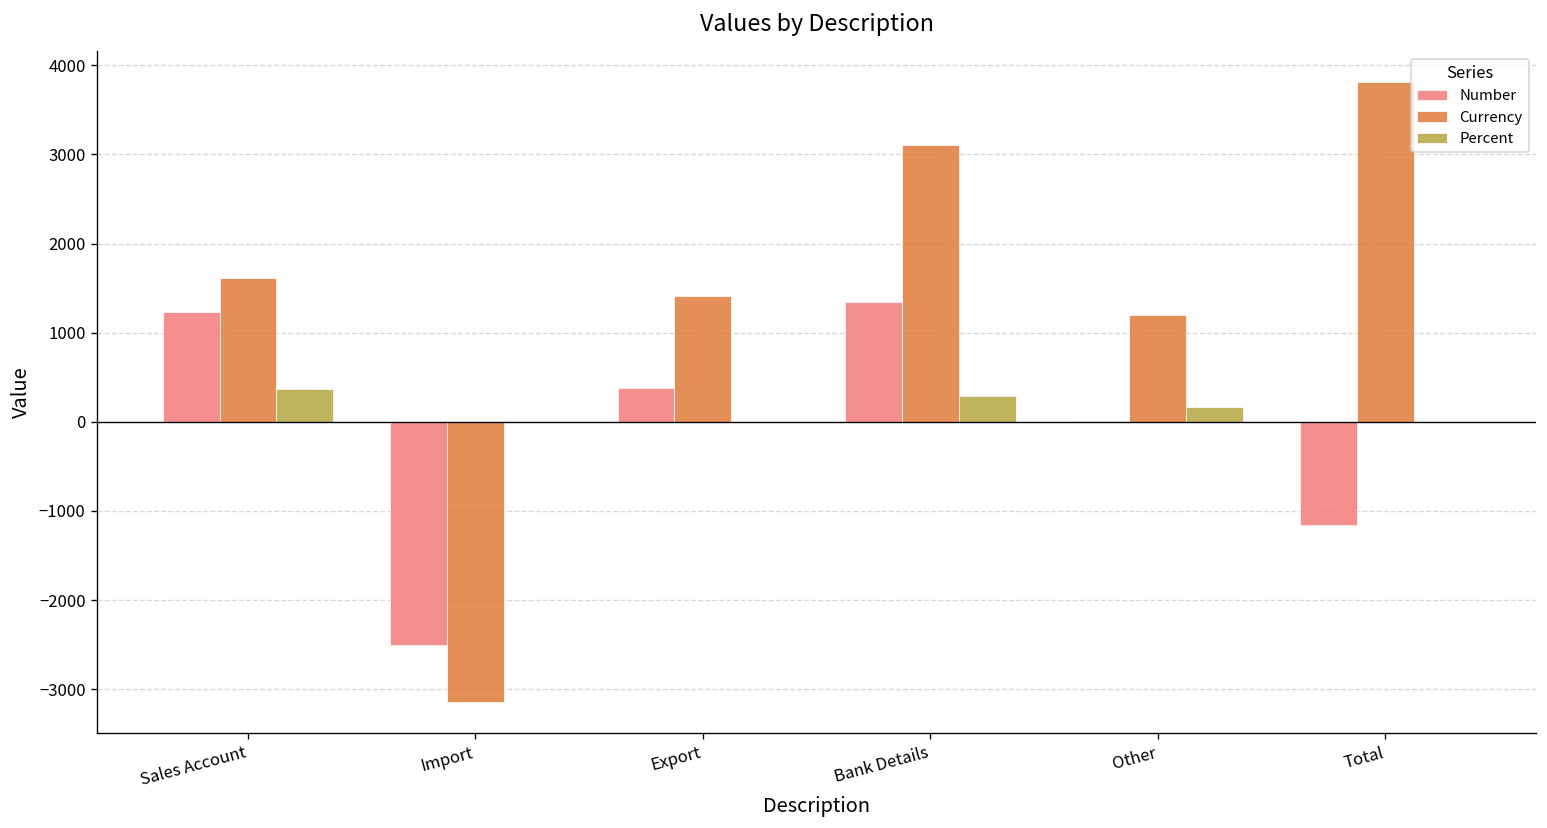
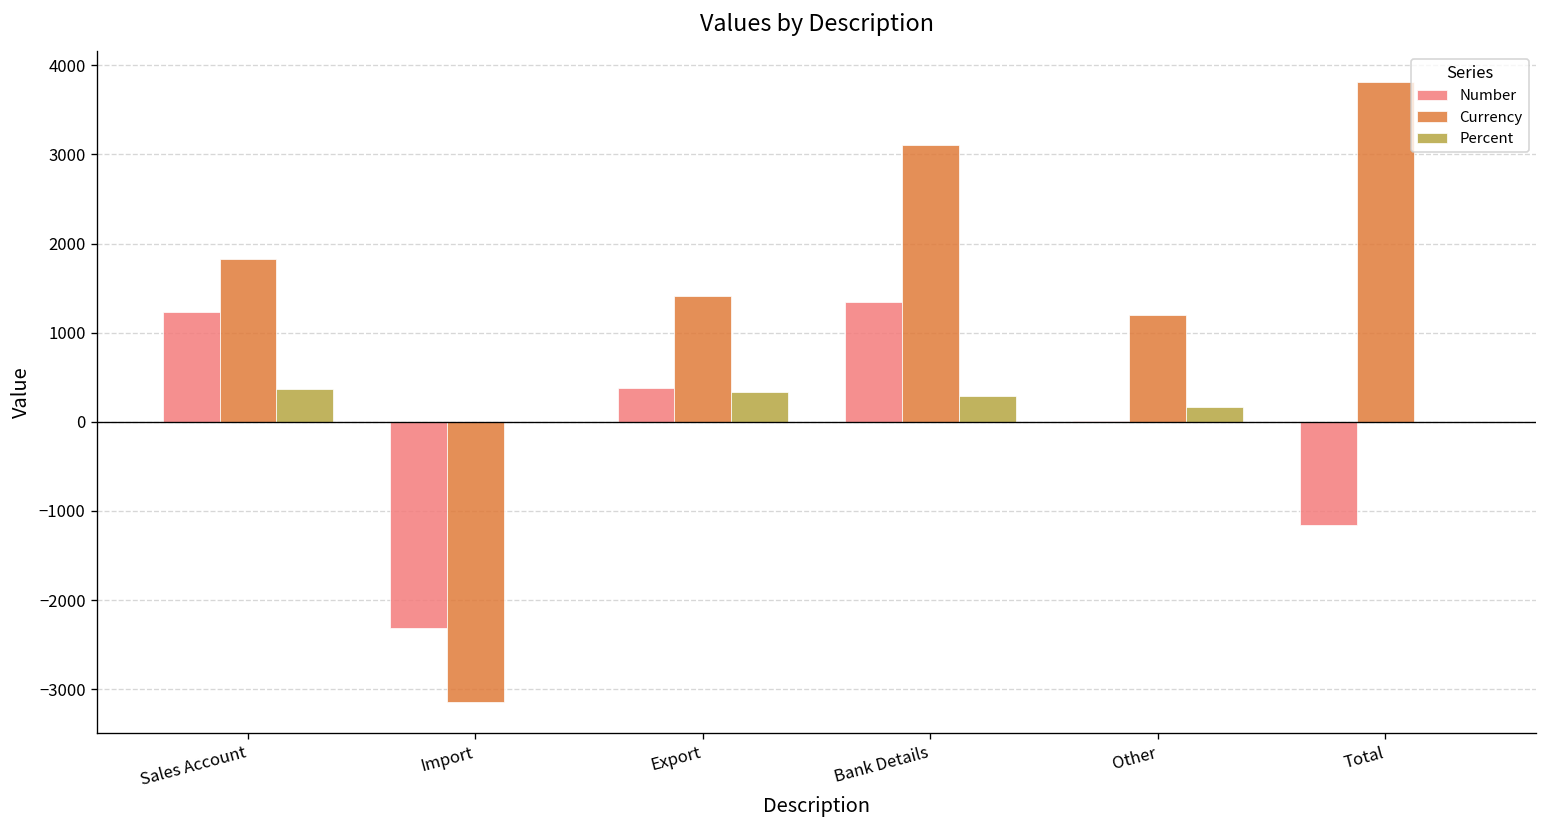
  {
    "Number": {
      "Sales Account": 1200,
-     "Import": -2500,
+     "Import": -2300,
      "Export": 400,
      "Bank Details": 1300,
      "Total": -1200
    },
    "Currency": {
-     "Sales Account": 1600,
+     "Sales Account": 1800,
      "Import": -3100,
      "Export": 1400,
      "Bank Details": 3100,
      "Other": 1200,
      "Total": 3800
    },
    "Percent": {
      "Sales Account": 400,
-     "Export": 0,
+     "Export": 300,
      "Bank Details": 300,
      "Other": 200
    }
  }
